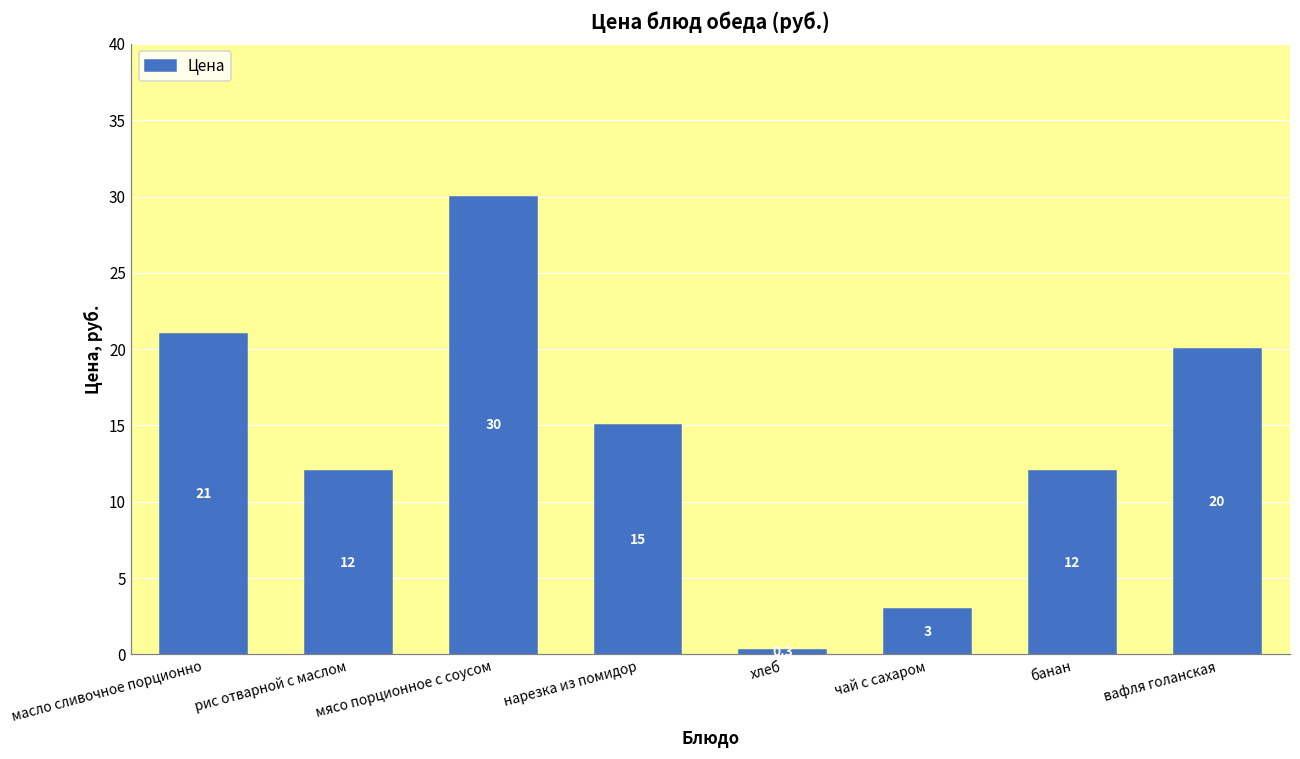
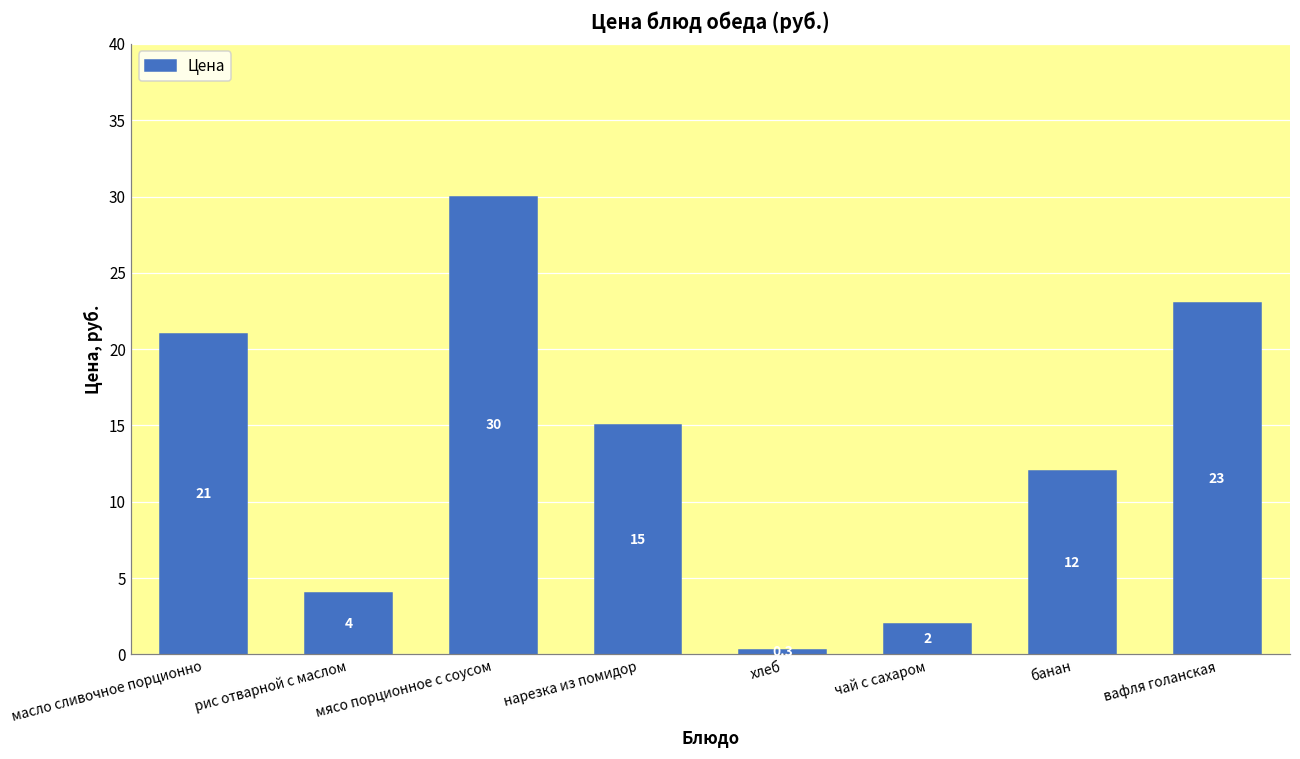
  {
    "масло сливочное порционно": 21,
-   "рис отварной с маслом": 12,
+   "рис отварной с маслом": 4,
    "мясо порционное с соусом": 30,
    "нарезка из помидор": 15,
    "хлеб": 0.3,
-   "чай с сахаром": 3,
+   "чай с сахаром": 2,
    "банан": 12,
-   "вафля голанская": 20
+   "вафля голанская": 23
  }
